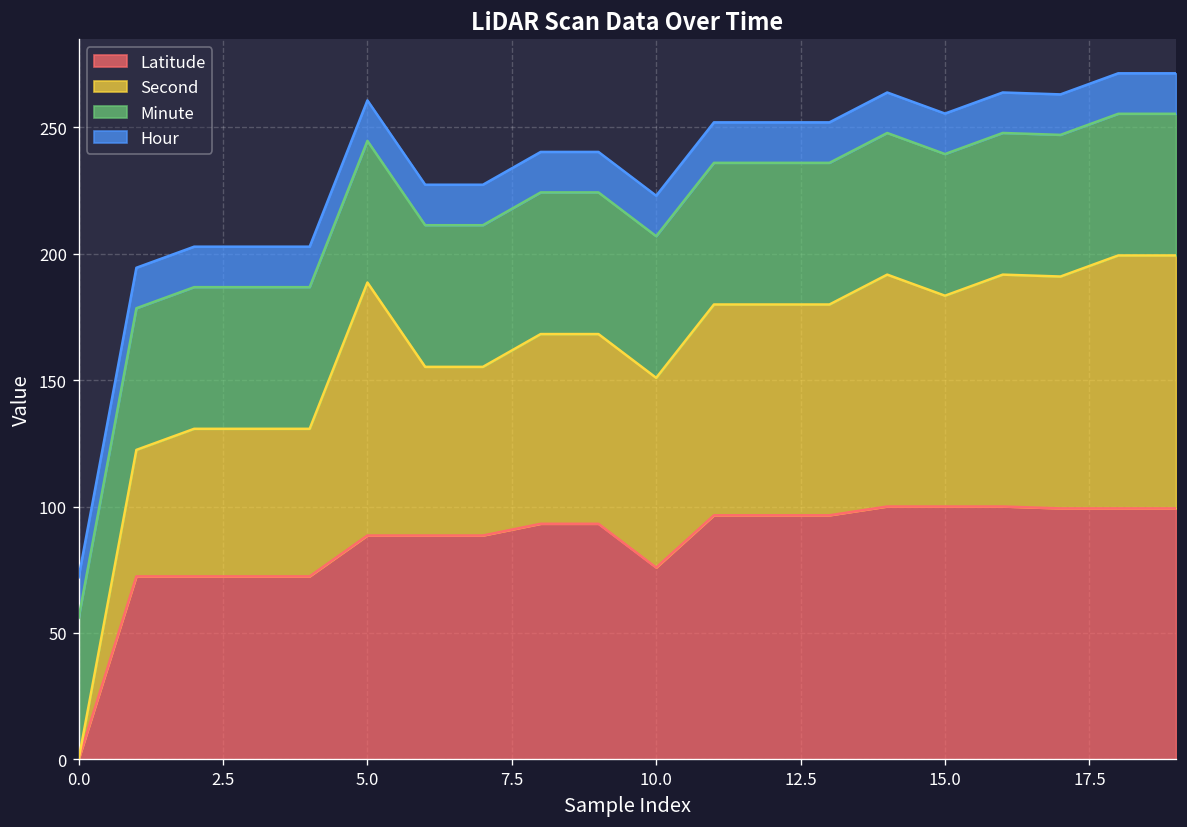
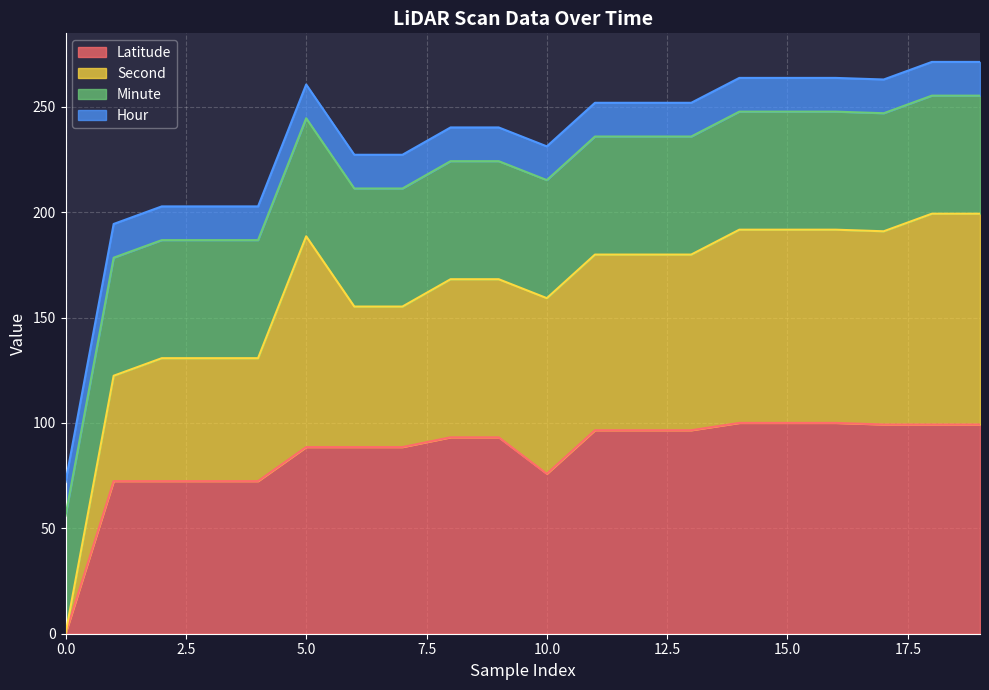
  {
    "Latitude": {
      "5.0": 89,
      "10.0": 76,
      "15.0": 100
    },
    "Second": {
      "5.0": 100,
-     "10.0": 75,
-     "15.0": 83
+     "10.0": 83,
+     "15.0": 92
    },
    "Minute": {
      "0.0": 56,
      "5.0": 56,
      "10.0": 56,
      "15.0": 56
    },
    "Hour": {
      "0.0": 16,
      "5.0": 16,
      "10.0": 16,
      "15.0": 16
    }
  }
